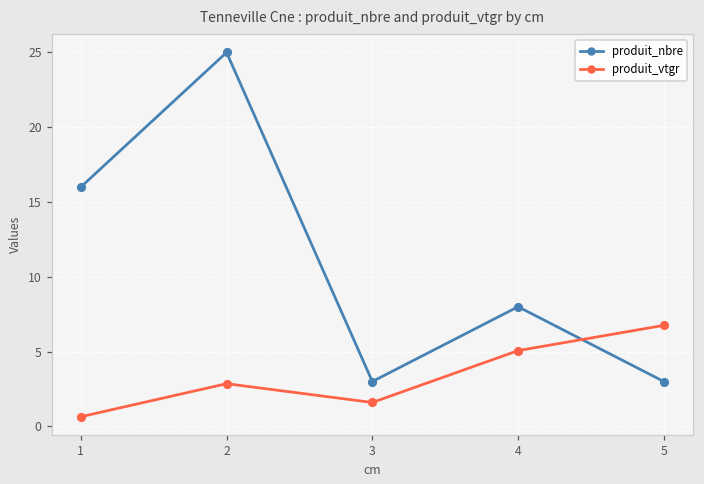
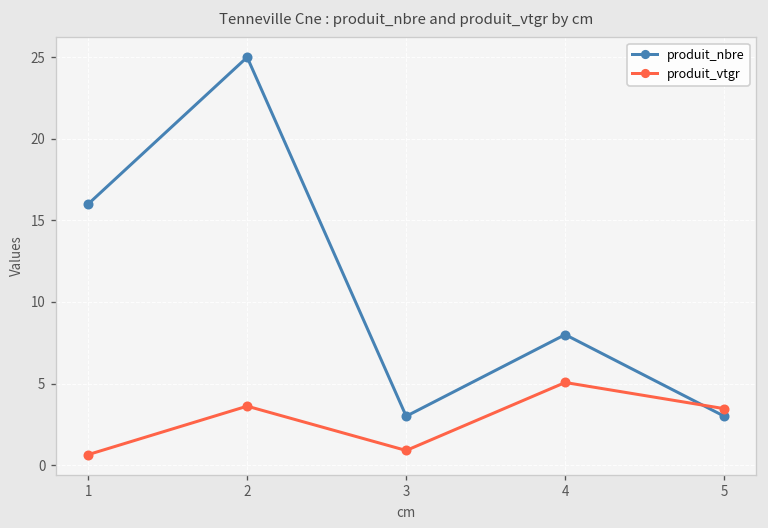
  {
    "produit_nbre": {
      "1": 16.0,
      "2": 25.0,
      "3": 3.0,
      "4": 8.0,
      "5": 3.0
    },
    "produit_vtgr": {
      "1": 0.6,
-     "2": 2.9,
-     "3": 1.6,
+     "2": 3.6,
+     "3": 0.9,
      "4": 5.1,
-     "5": 6.8
+     "5": 3.5
    }
  }
